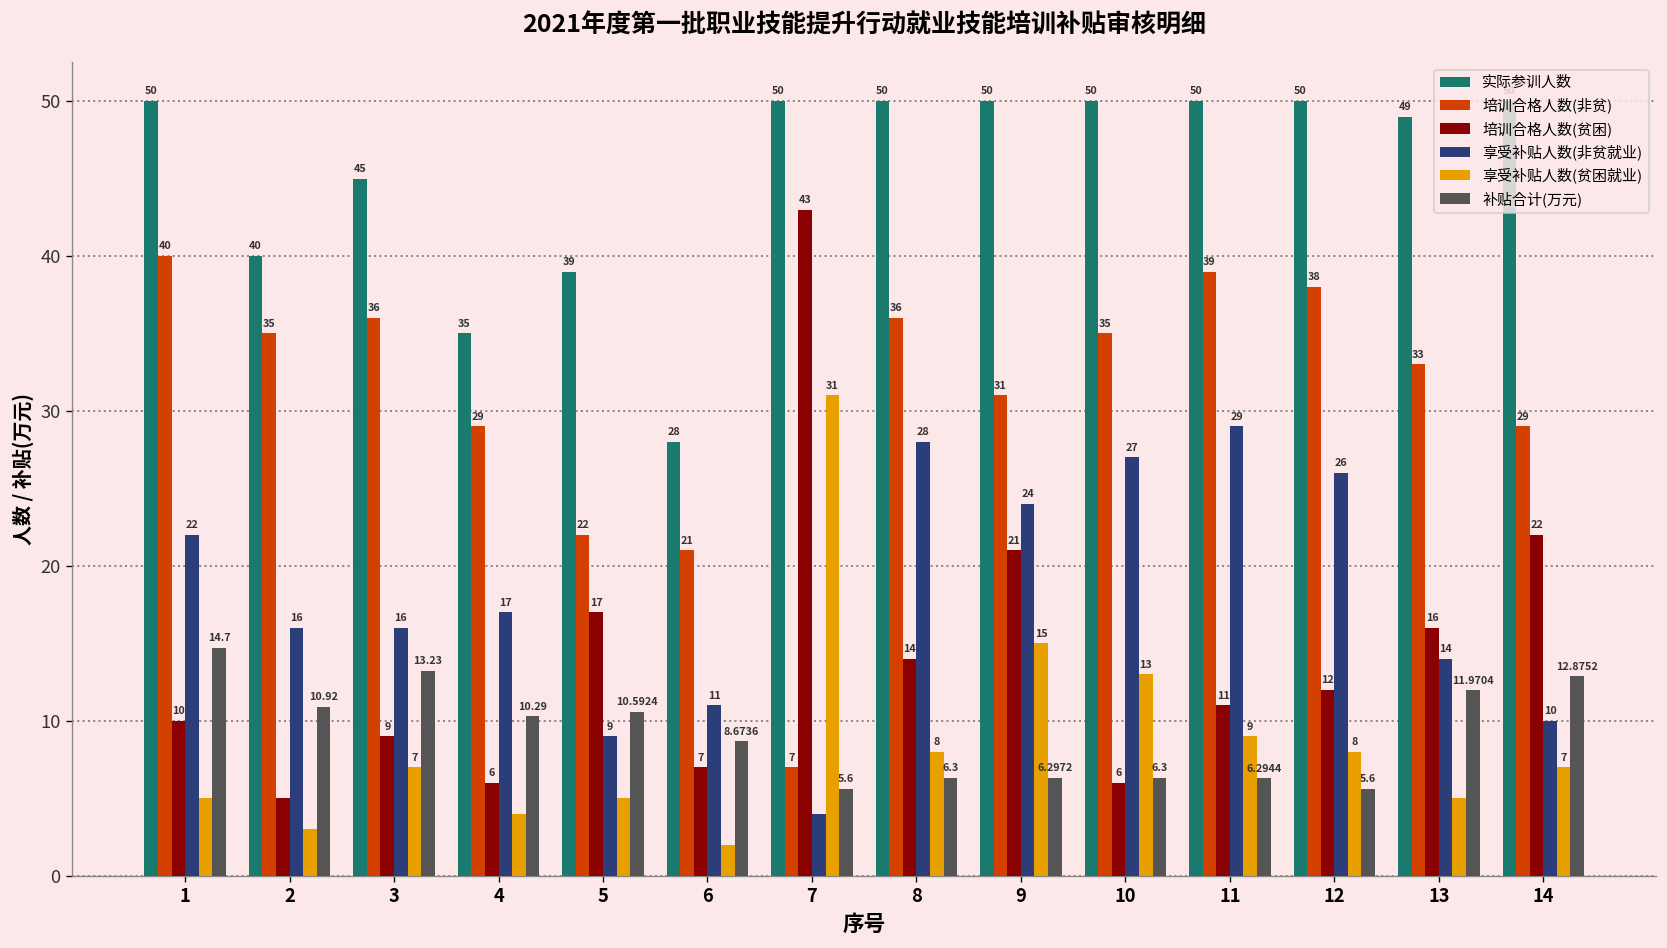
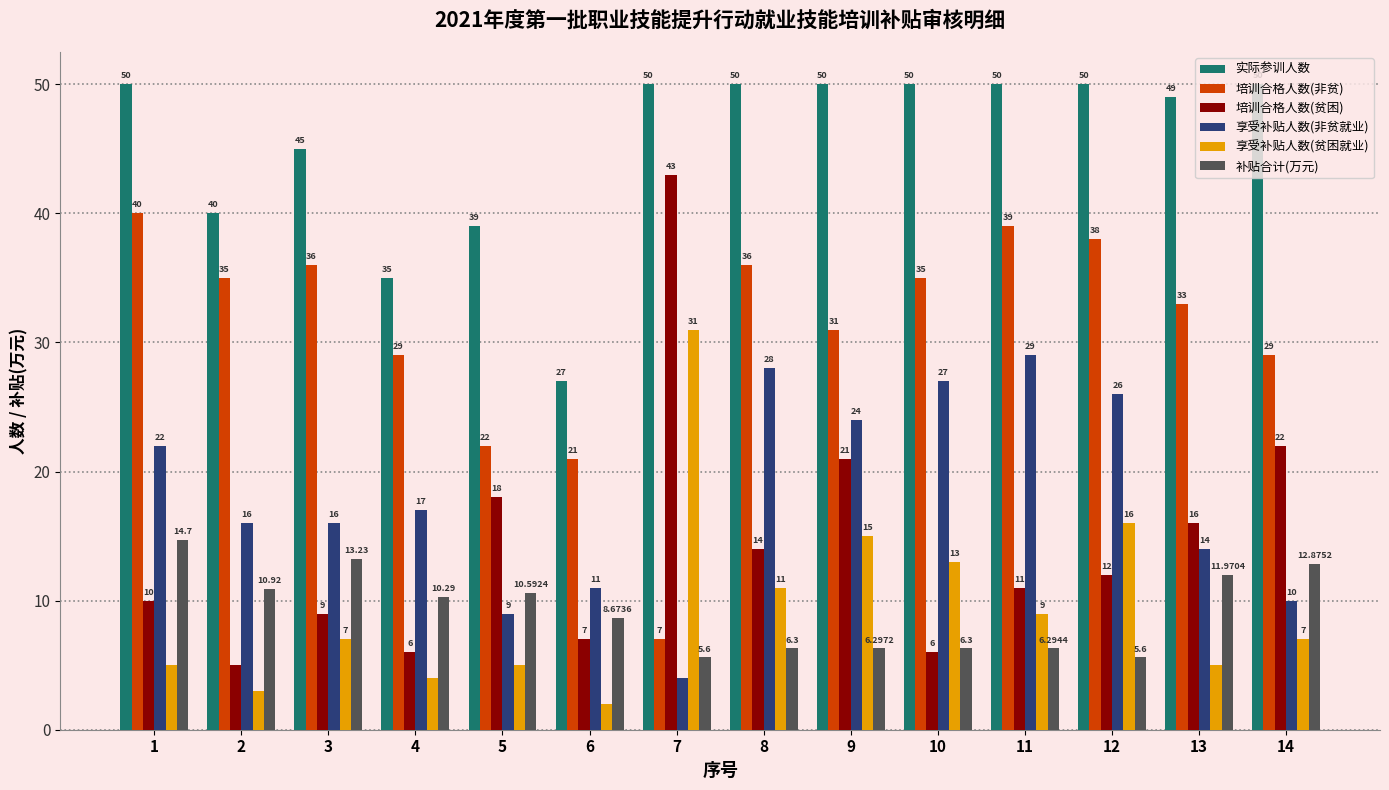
  {
    "实际参训人数": {
      "1": 50,
      "2": 40,
      "3": 45,
      "4": 35,
      "5": 39,
-     "6": 28,
+     "6": 27,
      "7": 50,
      "8": 50,
      "9": 50,
      "10": 50,
      "11": 50,
      "12": 50,
      "13": 49
    },
    "培训合格人数(非贫)": {
      "1": 40,
      "2": 35,
      "3": 36,
      "4": 29,
      "5": 22,
      "6": 21,
      "7": 7,
      "8": 36,
      "9": 31,
      "10": 35,
      "11": 39,
      "12": 38,
      "13": 33,
      "14": 29
    },
    "培训合格人数(贫困)": {
      "1": 10,
      "3": 9,
      "4": 6,
-     "5": 17,
+     "5": 18,
      "6": 7,
      "7": 43,
      "8": 14,
      "9": 21,
      "10": 6,
      "11": 11,
      "12": 12,
      "13": 16,
      "14": 22
    },
    "享受补贴人数(贫困就业)": {
      "3": 7,
      "7": 31,
-     "8": 8,
+     "8": 11,
      "9": 15,
      "10": 13,
      "11": 9,
-     "12": 8,
+     "12": 16,
      "14": 7
    }
  }
